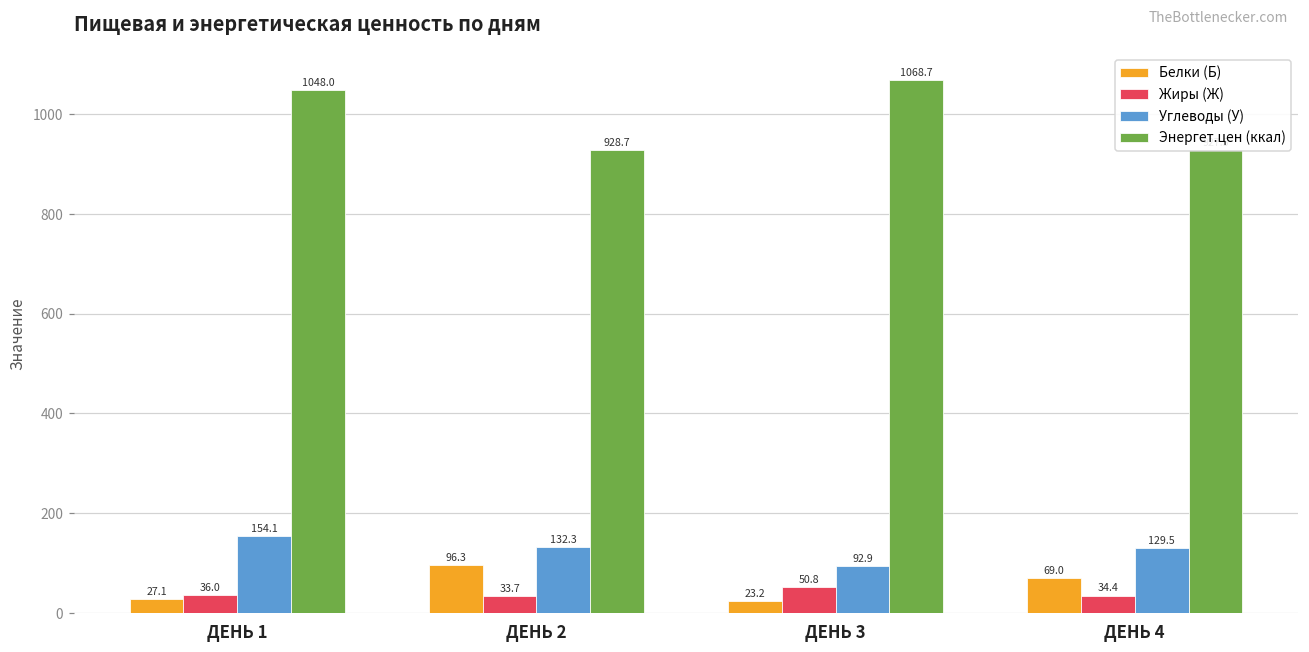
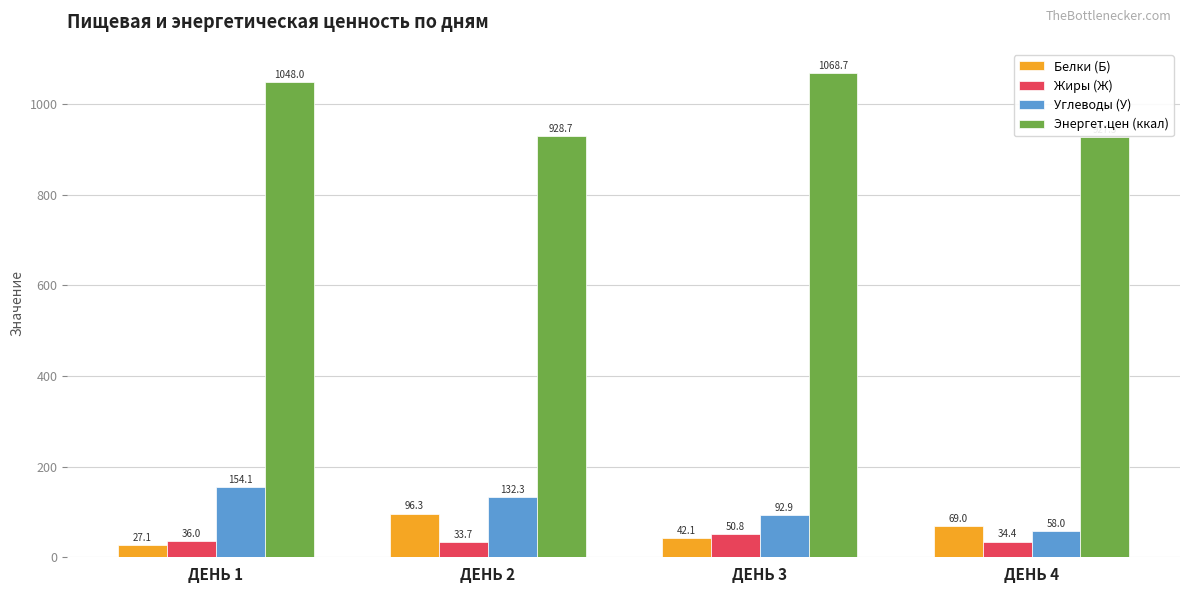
  {
    "Белки (Б)": {
      "ДЕНЬ 1": 27.1,
      "ДЕНЬ 2": 96.3,
-     "ДЕНЬ 3": 23.2,
+     "ДЕНЬ 3": 42.1,
      "ДЕНЬ 4": 69.0
    },
    "Жиры (Ж)": {
      "ДЕНЬ 1": 36.0,
      "ДЕНЬ 2": 33.7,
      "ДЕНЬ 3": 50.8,
      "ДЕНЬ 4": 34.4
    },
    "Углеводы (У)": {
      "ДЕНЬ 1": 154.1,
      "ДЕНЬ 2": 132.3,
      "ДЕНЬ 3": 92.9,
-     "ДЕНЬ 4": 129.5
+     "ДЕНЬ 4": 58.0
    },
    "Энергет.цен (ккал)": {
      "ДЕНЬ 1": 1048.0,
      "ДЕНЬ 2": 928.7,
      "ДЕНЬ 3": 1068.7
    }
  }
